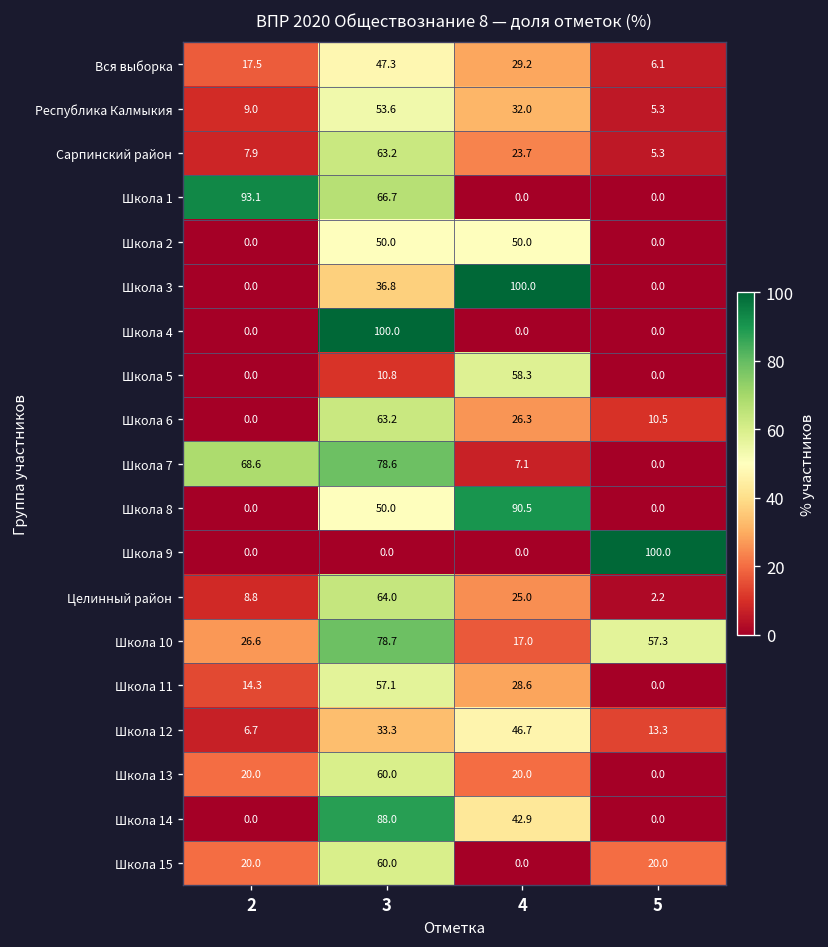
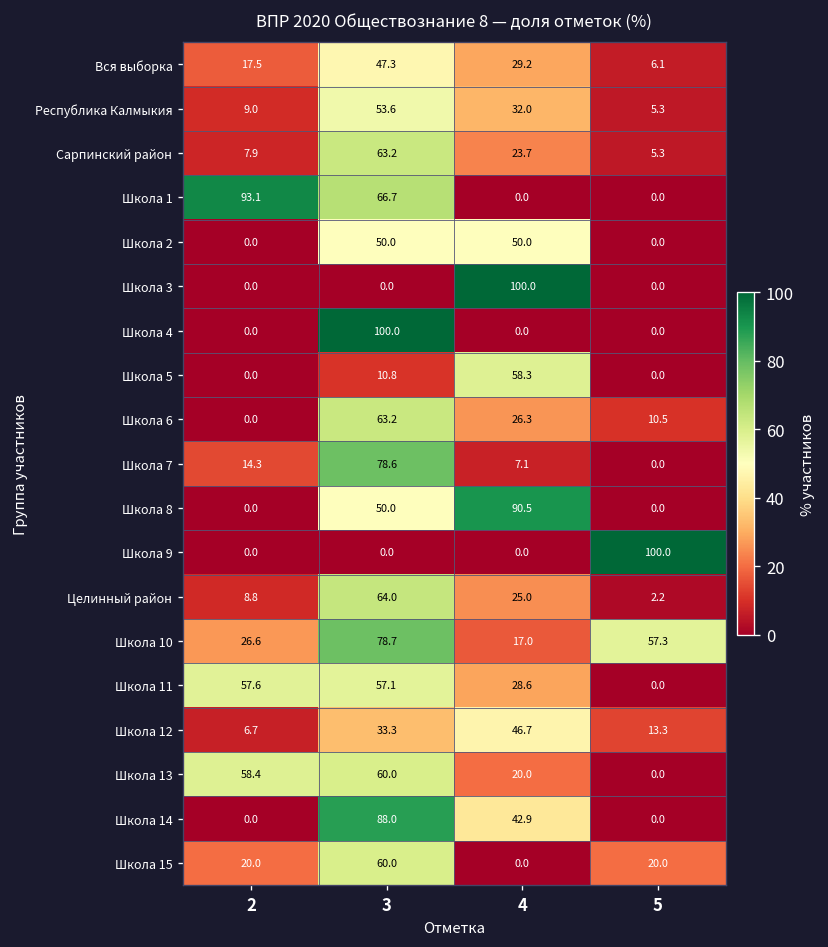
  {
    "Вся выборка": {
      "2": 17.5,
      "3": 47.3,
      "4": 29.2,
      "5": 6.1
    },
    "Республика Калмыкия": {
      "2": 9.0,
      "3": 53.6,
      "4": 32.0,
      "5": 5.3
    },
    "Сарпинский район": {
      "2": 7.9,
      "3": 63.2,
      "4": 23.7,
      "5": 5.3
    },
    "Школа 1": {
      "2": 93.1,
      "3": 66.7,
      "4": 0.0,
      "5": 0.0
    },
    "Школа 2": {
      "2": 0.0,
      "3": 50.0,
      "4": 50.0,
      "5": 0.0
    },
    "Школа 3": {
      "2": 0.0,
-     "3": 36.8,
+     "3": 0.0,
      "4": 100.0,
      "5": 0.0
    },
    "Школа 4": {
      "2": 0.0,
      "3": 100.0,
      "4": 0.0,
      "5": 0.0
    },
    "Школа 5": {
      "2": 0.0,
      "3": 10.8,
      "4": 58.3,
      "5": 0.0
    },
    "Школа 6": {
      "2": 0.0,
      "3": 63.2,
      "4": 26.3,
      "5": 10.5
    },
    "Школа 7": {
-     "2": 68.6,
+     "2": 14.3,
      "3": 78.6,
      "4": 7.1,
      "5": 0.0
    },
    "Школа 8": {
      "2": 0.0,
      "3": 50.0,
      "4": 90.5,
      "5": 0.0
    },
    "Школа 9": {
      "2": 0.0,
      "3": 0.0,
      "4": 0.0,
      "5": 100.0
    },
    "Целинный район": {
      "2": 8.8,
      "3": 64.0,
      "4": 25.0,
      "5": 2.2
    },
    "Школа 10": {
      "2": 26.6,
      "3": 78.7,
      "4": 17.0,
      "5": 57.3
    },
    "Школа 11": {
-     "2": 14.3,
+     "2": 57.6,
      "3": 57.1,
      "4": 28.6,
      "5": 0.0
    },
    "Школа 12": {
      "2": 6.7,
      "3": 33.3,
      "4": 46.7,
      "5": 13.3
    },
    "Школа 13": {
-     "2": 20.0,
+     "2": 58.4,
      "3": 60.0,
      "4": 20.0,
      "5": 0.0
    },
    "Школа 14": {
      "2": 0.0,
      "3": 88.0,
      "4": 42.9,
      "5": 0.0
    },
    "Школа 15": {
      "2": 20.0,
      "3": 60.0,
      "4": 0.0,
      "5": 20.0
    }
  }
